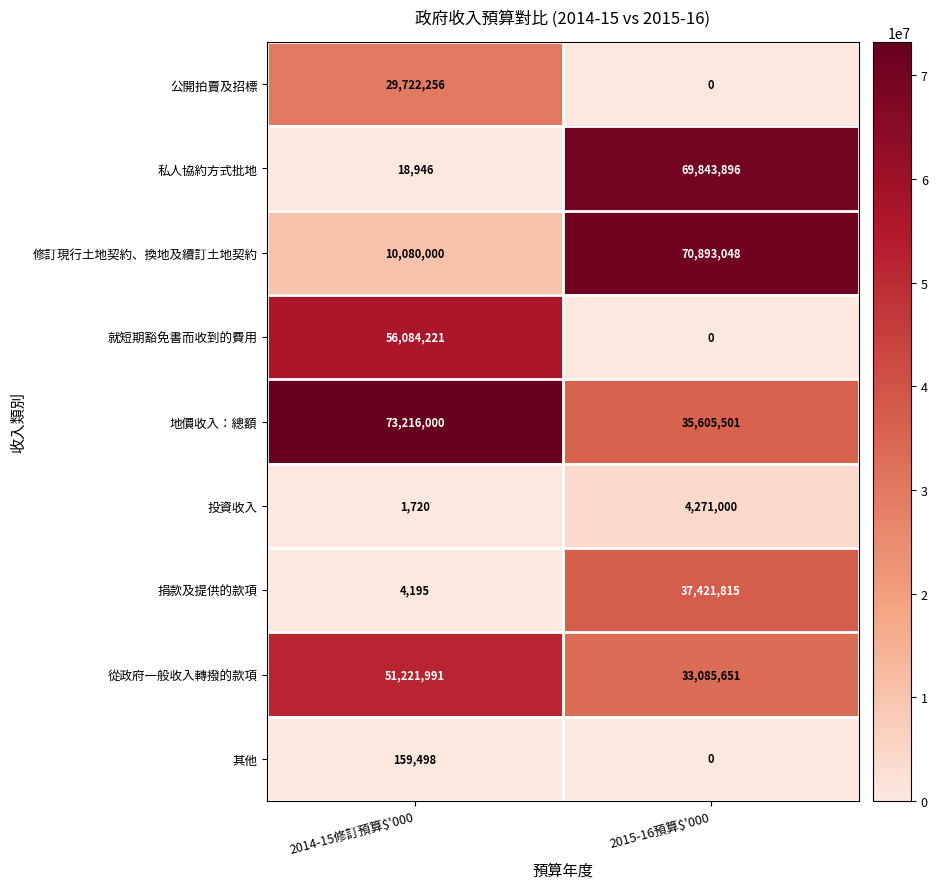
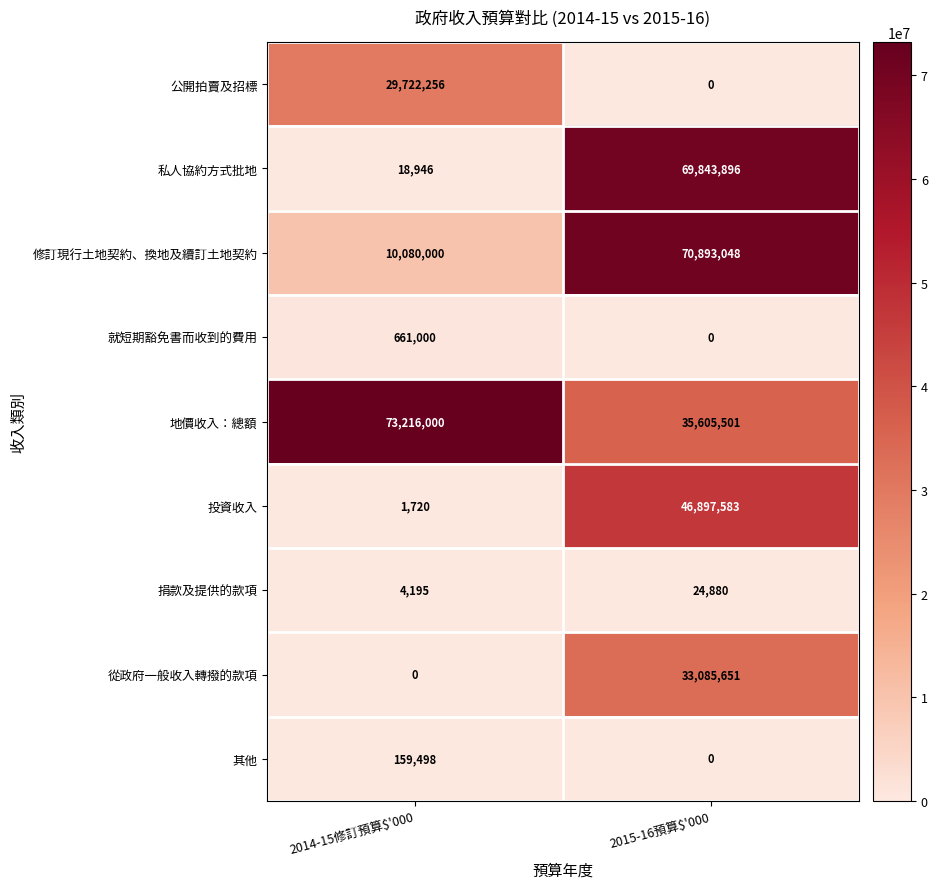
  {
    "公開拍賣及招標": {
      "2014-15修訂預算$'000": "29,722,256",
      "2015-16預算$'000": "0"
    },
    "私人協約方式批地": {
      "2014-15修訂預算$'000": "18,946",
      "2015-16預算$'000": "69,843,896"
    },
    "修訂現行土地契約、換地及續訂土地契約": {
      "2014-15修訂預算$'000": "10,080,000",
      "2015-16預算$'000": "70,893,048"
    },
    "就短期豁免書而收到的費用": {
-     "2014-15修訂預算$'000": "56,084,221",
+     "2014-15修訂預算$'000": "661,000",
      "2015-16預算$'000": "0"
    },
    "地價收入：總額": {
      "2014-15修訂預算$'000": "73,216,000",
      "2015-16預算$'000": "35,605,501"
    },
    "投資收入": {
      "2014-15修訂預算$'000": "1,720",
-     "2015-16預算$'000": "4,271,000"
+     "2015-16預算$'000": "46,897,583"
    },
    "捐款及提供的款項": {
      "2014-15修訂預算$'000": "4,195",
-     "2015-16預算$'000": "37,421,815"
+     "2015-16預算$'000": "24,880"
    },
    "從政府一般收入轉撥的款項": {
-     "2014-15修訂預算$'000": "51,221,991",
+     "2014-15修訂預算$'000": "0",
      "2015-16預算$'000": "33,085,651"
    },
    "其他": {
      "2014-15修訂預算$'000": "159,498",
      "2015-16預算$'000": "0"
    }
  }
